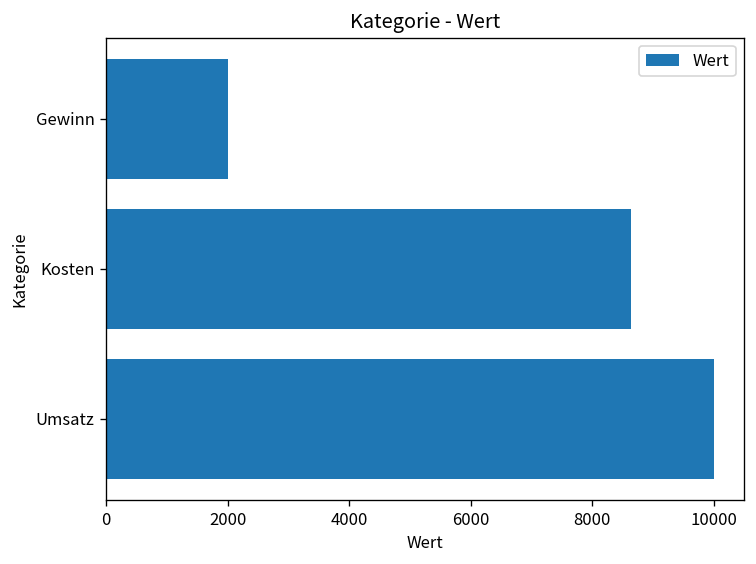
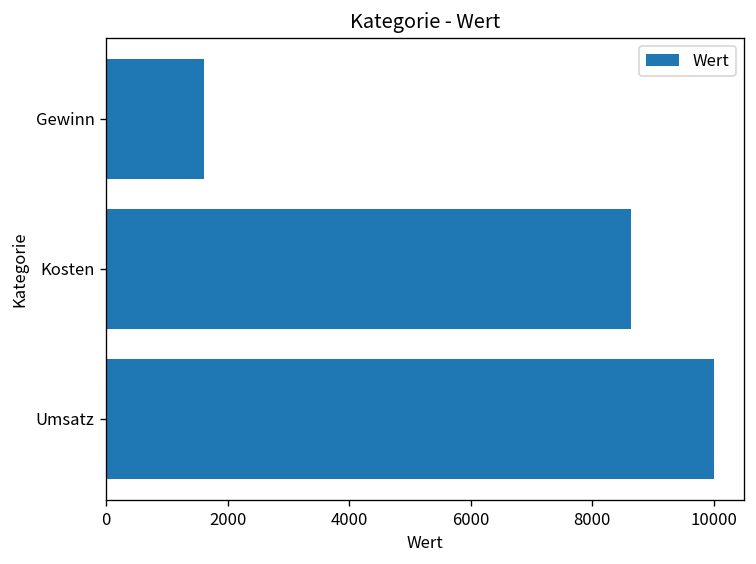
  {
-   "Gewinn": 2000,
+   "Gewinn": 1600,
    "Kosten": 8600,
    "Umsatz": 10000
  }
